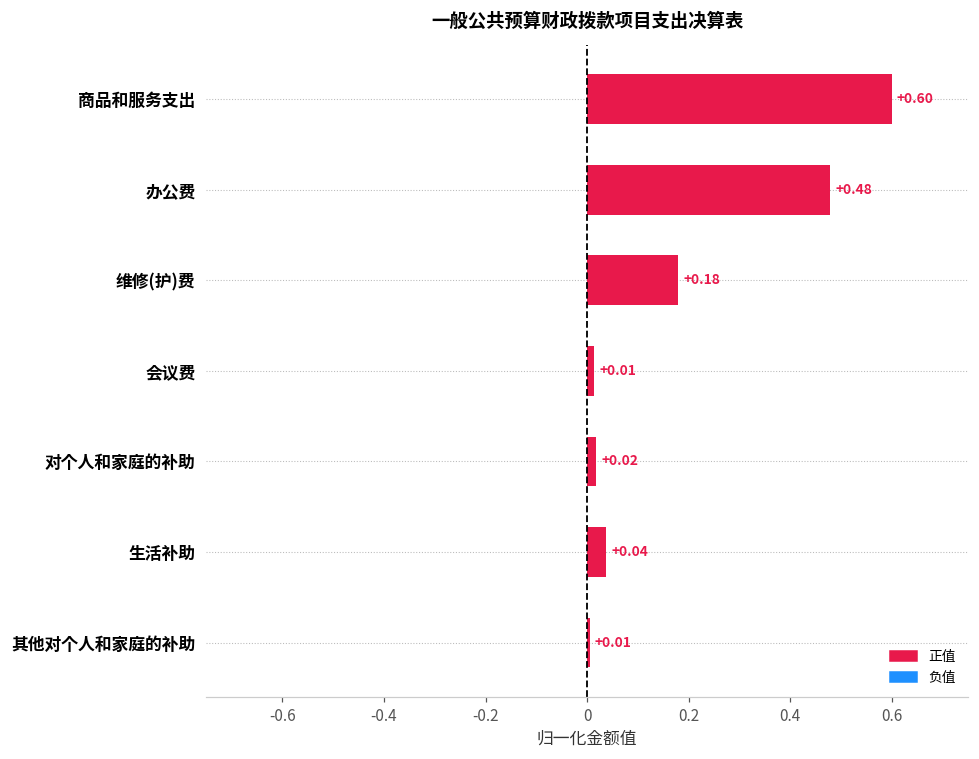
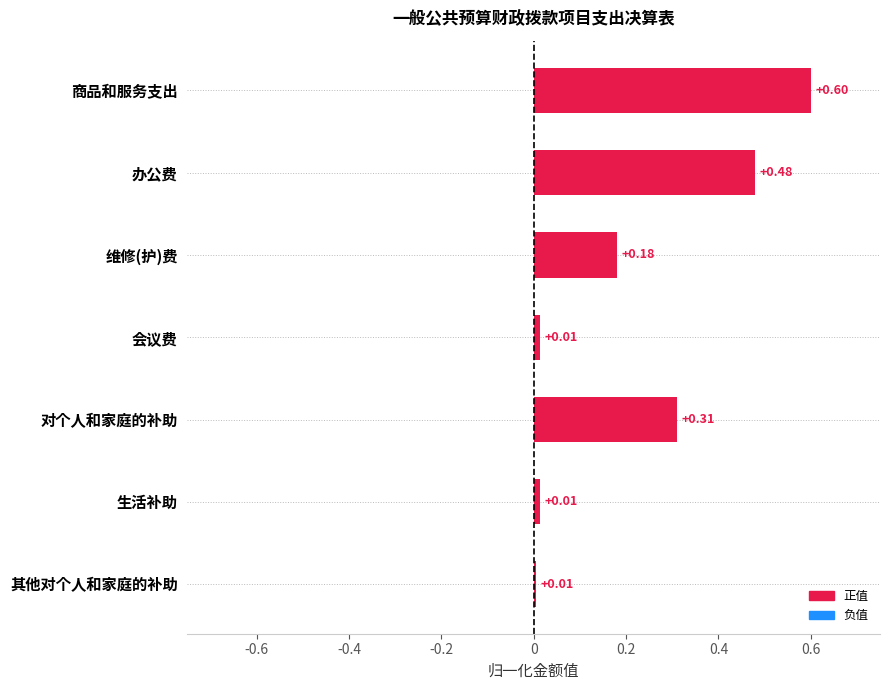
  {
    "商品和服务支出": "+0.60",
    "办公费": "+0.48",
    "维修(护)费": "+0.18",
    "会议费": "+0.01",
-   "对个人和家庭的补助": "+0.02",
-   "生活补助": "+0.04",
+   "对个人和家庭的补助": "+0.31",
+   "生活补助": "+0.01",
    "其他对个人和家庭的补助": "+0.01"
  }
